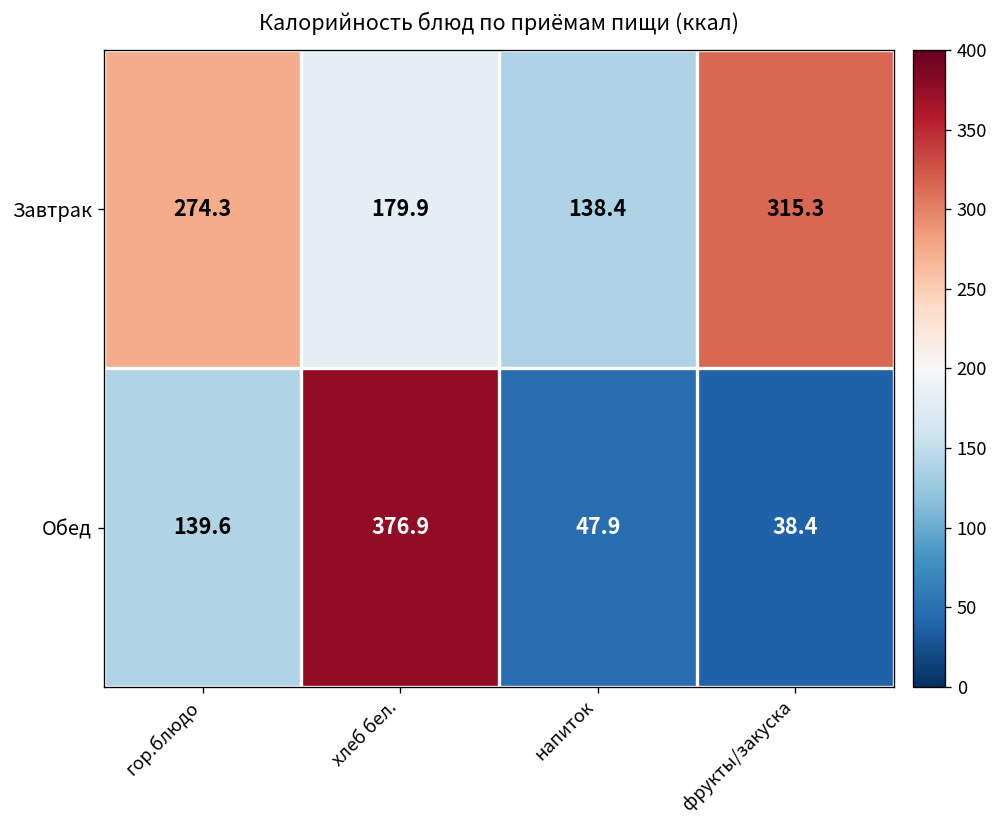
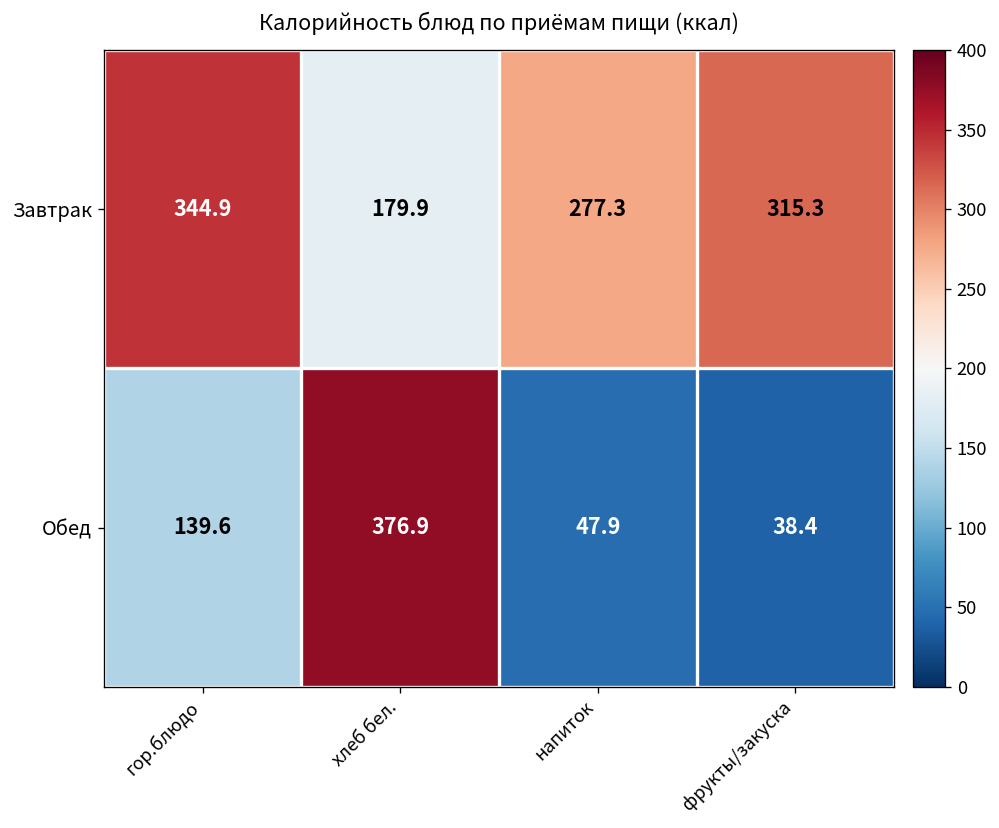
  {
    "Завтрак": {
-     "гор.блюдо": 274.3,
+     "гор.блюдо": 344.9,
      "хлеб бел.": 179.9,
-     "напиток": 138.4,
+     "напиток": 277.3,
      "фрукты/закуска": 315.3
    },
    "Обед": {
      "гор.блюдо": 139.6,
      "хлеб бел.": 376.9,
      "напиток": 47.9,
      "фрукты/закуска": 38.4
    }
  }
